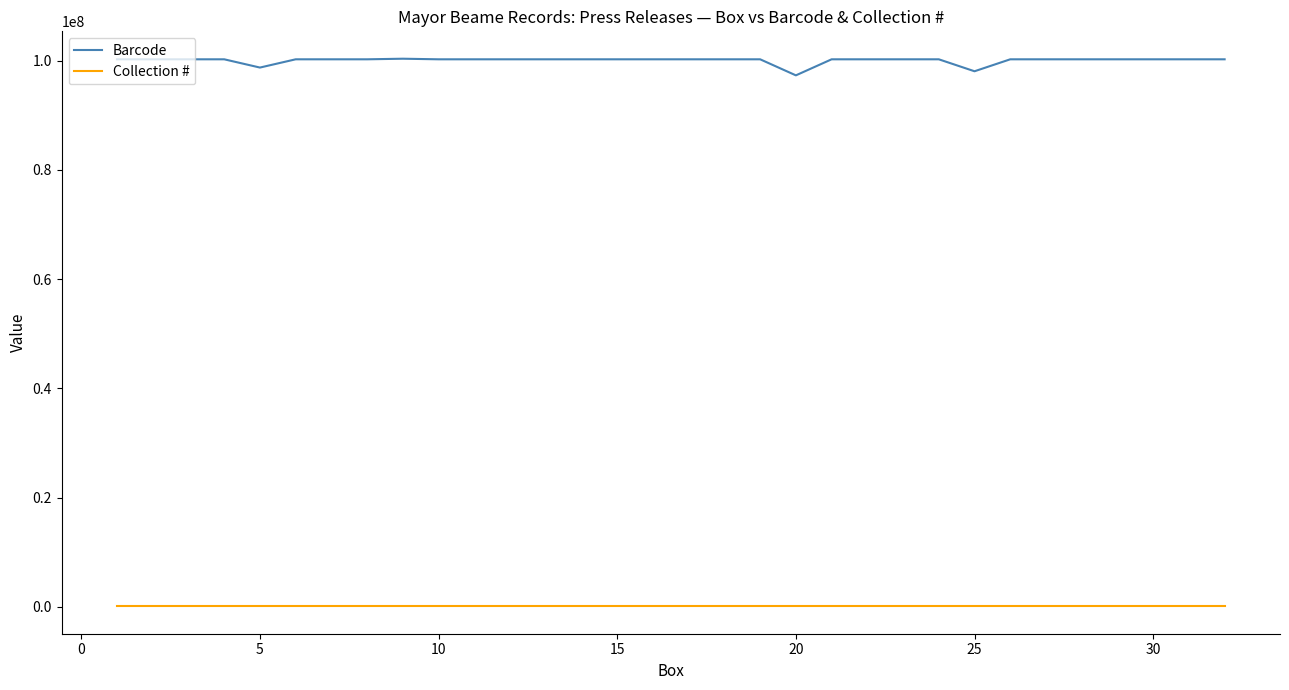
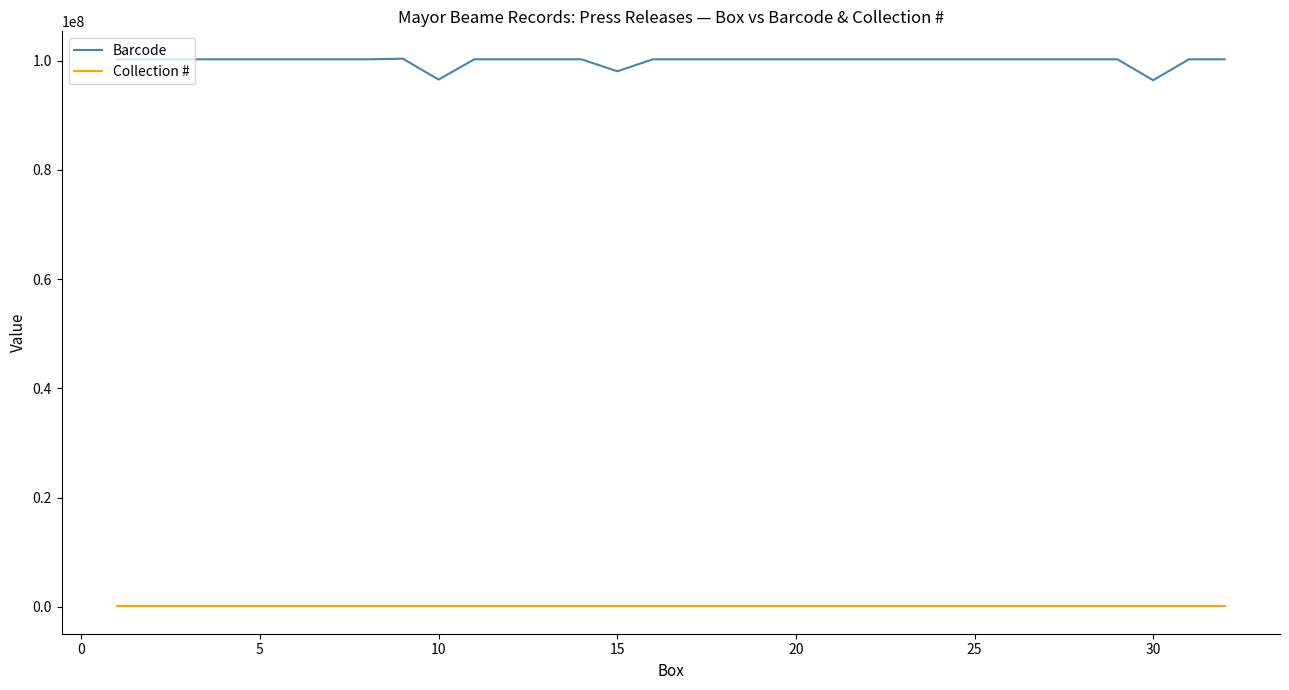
  {
    "Barcode": {
-     "5": 99000000,
-     "10": 100000000,
-     "15": 100000000,
-     "20": 97000000,
-     "25": 98000000,
-     "30": 100000000
+     "5": 100000000,
+     "10": 97000000,
+     "15": 98000000,
+     "20": 100000000,
+     "25": 100000000,
+     "30": 96000000
    },
    "Collection #": {
      "5": 0,
      "10": 0,
      "15": 0,
      "20": 0,
      "25": 0,
      "30": 0
    }
  }
